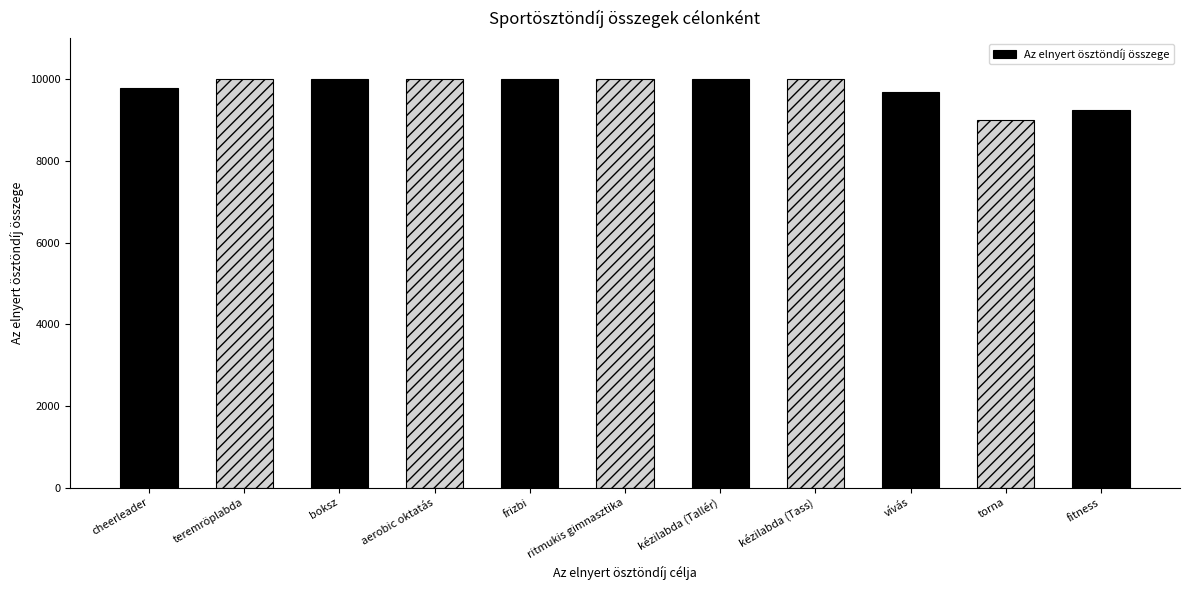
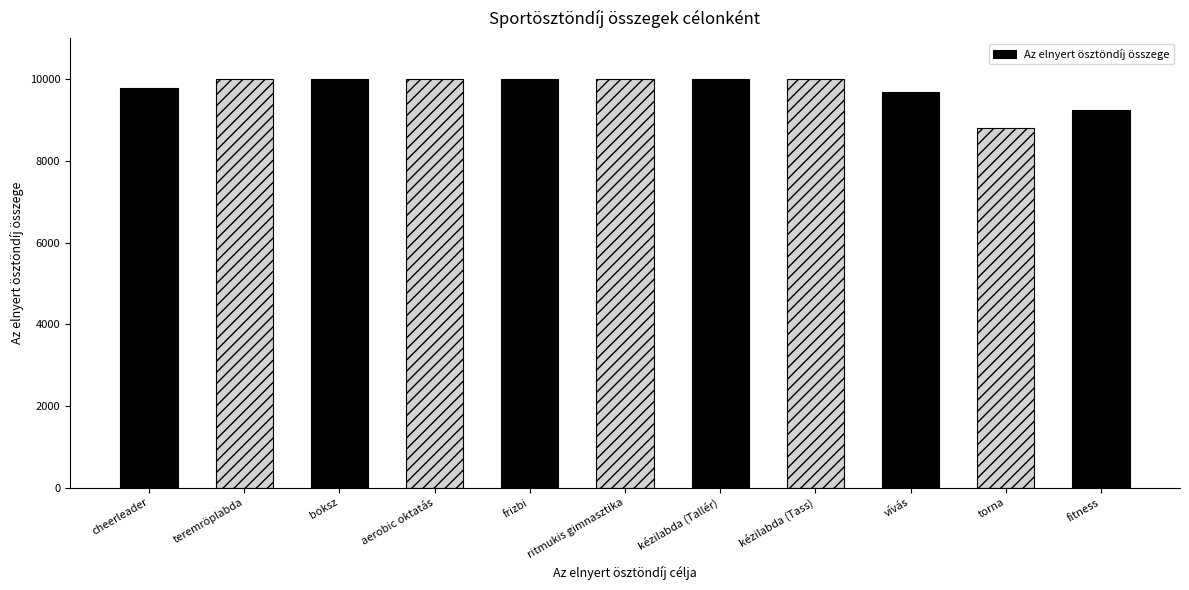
  {
    "cheerleader": 9800,
    "teremröplabda": 10000,
    "boksz": 10000,
    "aerobic oktatás": 10000,
    "frizbi": 10000,
    "ritmukis gimnasztika": 10000,
    "kézilabda (Tallér)": 10000,
    "kézilabda (Tass)": 10000,
    "vívás": 9700,
-   "torna": 9000,
+   "torna": 8800,
    "fitness": 9300
  }
